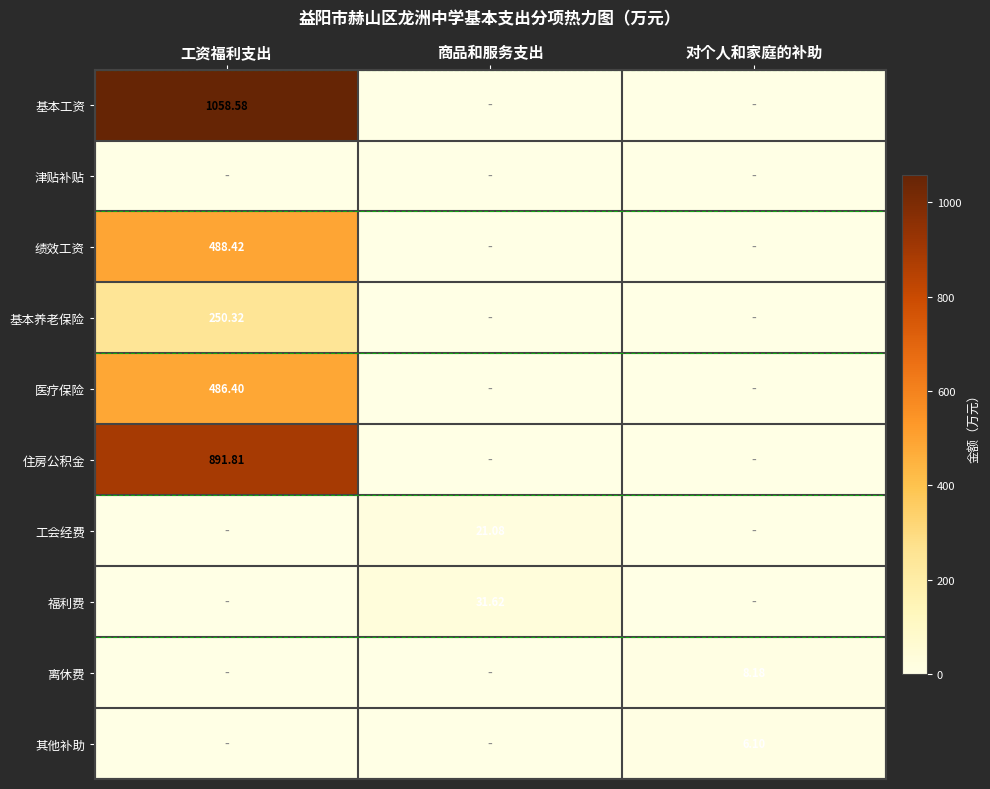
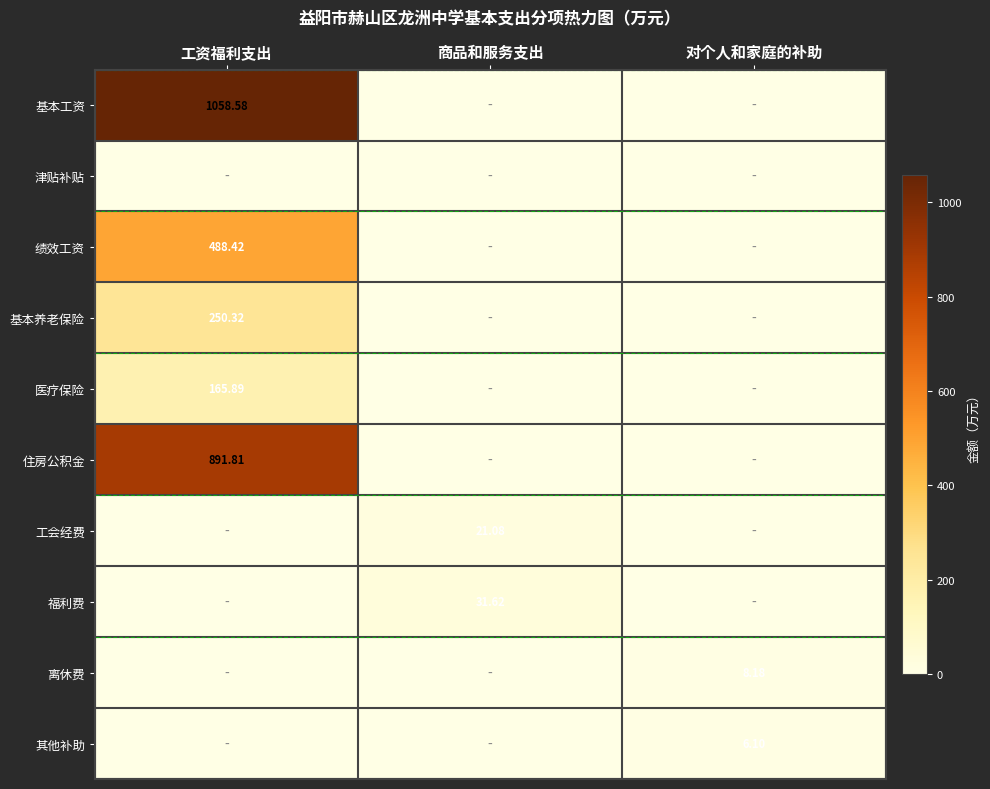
  {
    "基本工资": {
      "工资福利支出": 1058.58
    },
    "绩效工资": {
      "工资福利支出": 488.42
    },
    "基本养老保险": {
      "工资福利支出": 250.32
    },
    "医疗保险": {
-     "工资福利支出": 486.40
+     "工资福利支出": 165.89
    },
    "住房公积金": {
      "工资福利支出": 891.81
    }
  }
